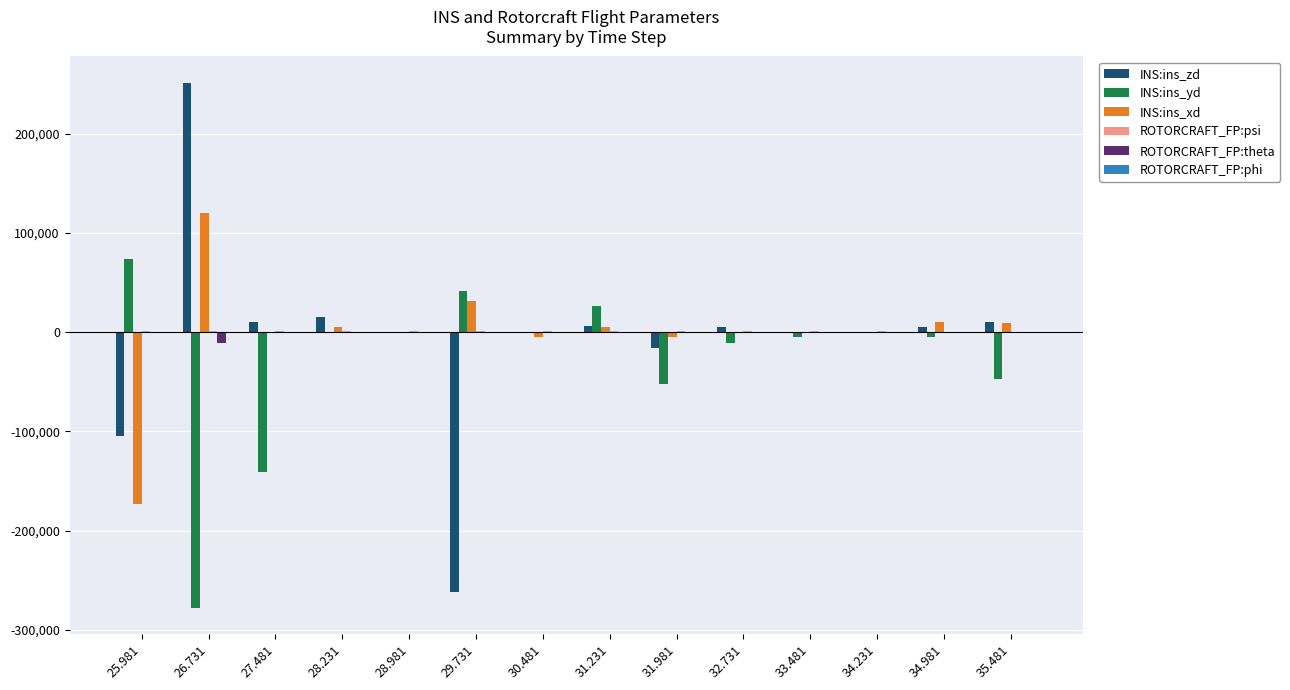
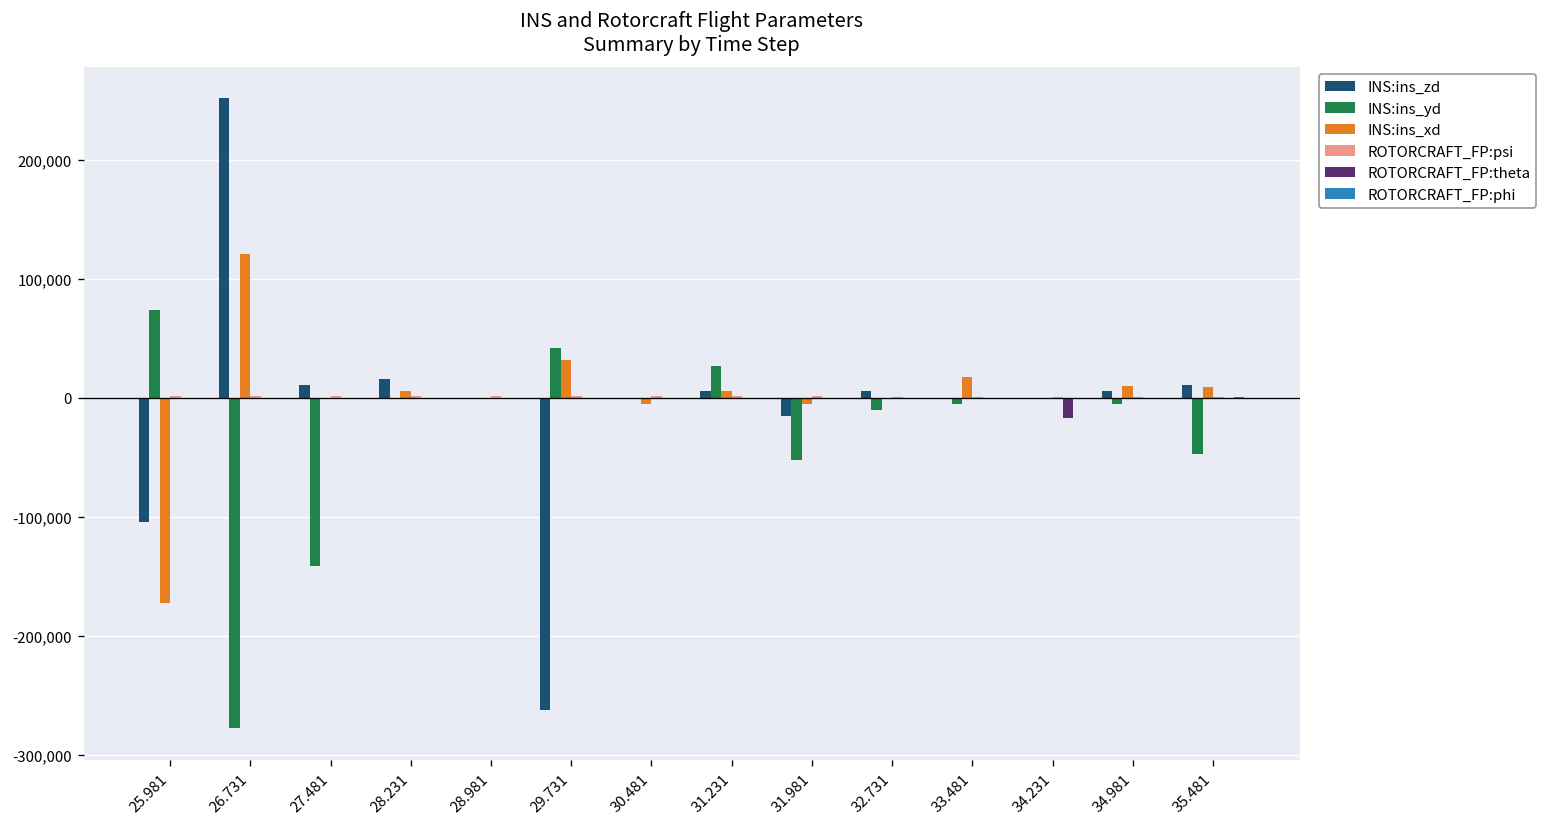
  {
    "INS:ins_zd": {
      "25.981": "-100,000",
      "26.731": "250,000",
      "27.481": "10,000",
      "28.231": "20,000",
      "28.981": "0",
      "29.731": "-260,000",
      "30.481": "0",
      "31.231": "10,000",
      "31.981": "-20,000",
      "32.731": "10,000",
      "33.481": "0",
      "34.231": "0",
      "34.981": "10,000",
      "35.481": "10,000"
    },
    "INS:ins_yd": {
      "25.981": "70,000",
      "26.731": "-280,000",
      "27.481": "-140,000",
      "28.231": "0",
      "28.981": "0",
      "29.731": "40,000",
      "30.481": "0",
      "31.231": "30,000",
      "31.981": "-50,000",
      "32.731": "-10,000",
      "33.481": "-10,000",
      "34.231": "0",
      "34.981": "-10,000",
      "35.481": "-50,000"
    },
    "INS:ins_xd": {
      "25.981": "-170,000",
      "26.731": "120,000",
      "27.481": "0",
      "28.231": "10,000",
      "28.981": "0",
      "29.731": "30,000",
      "30.481": "-10,000",
      "31.231": "10,000",
      "31.981": "-10,000",
      "32.731": "0",
-     "33.481": "0",
+     "33.481": "20,000",
      "34.231": "0",
      "34.981": "10,000",
      "35.481": "10,000"
    },
    "ROTORCRAFT_FP:theta": {
-     "26.731": "-10,000",
-     "34.231": "0"
+     "26.731": "0",
+     "34.231": "-20,000"
    }
  }
